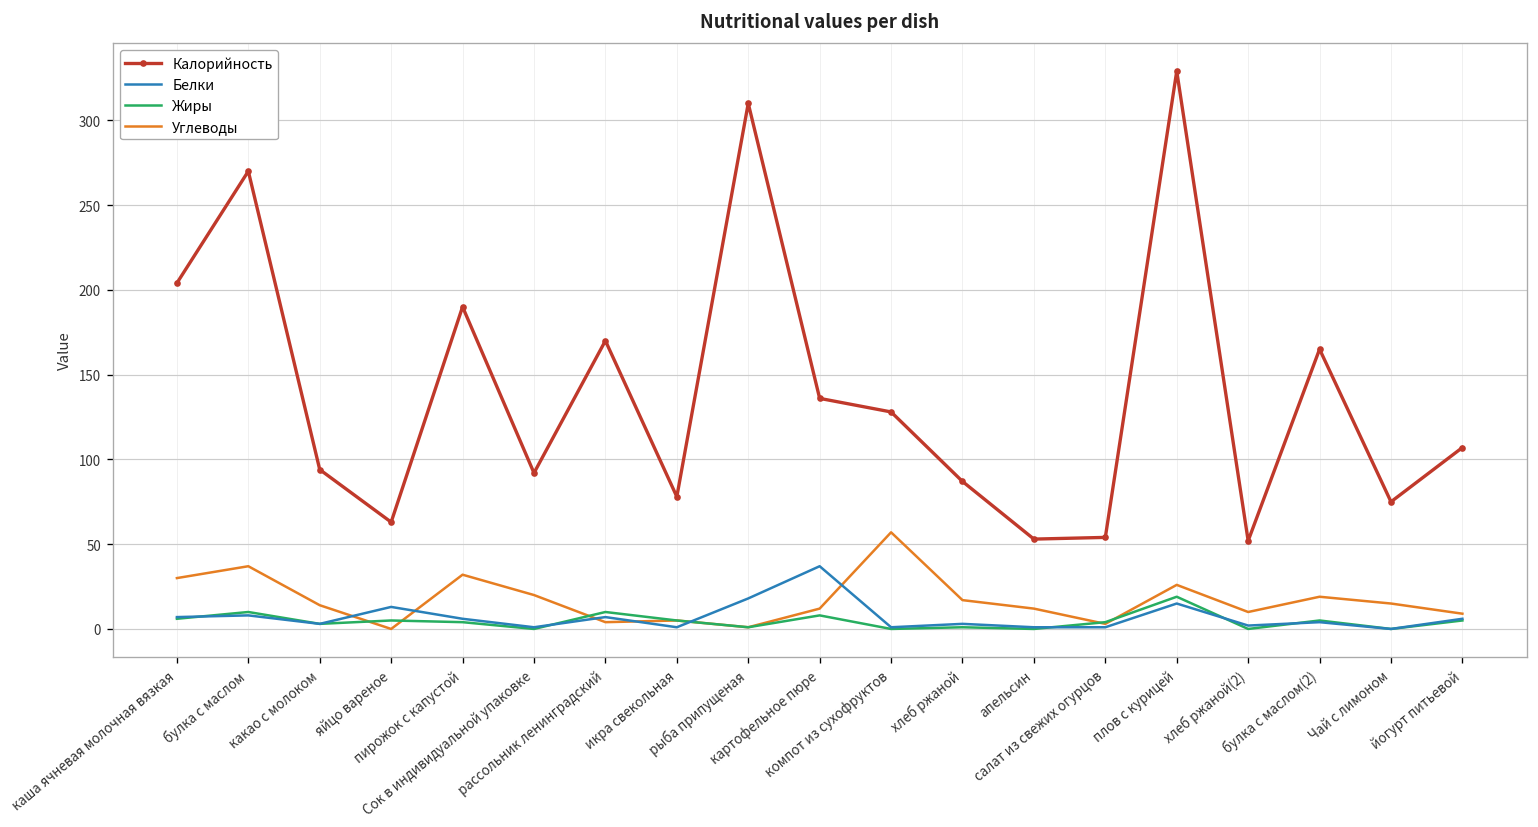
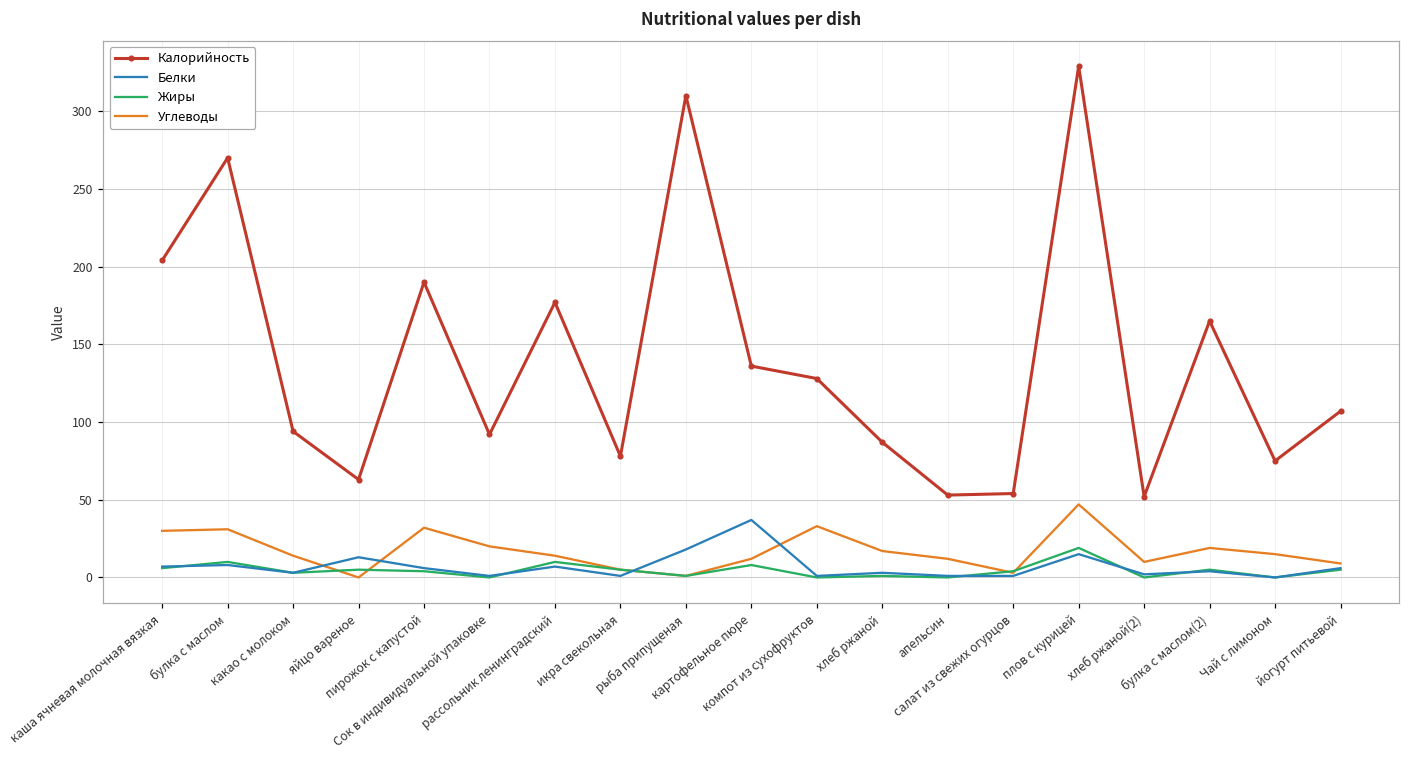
  {
    "Калорийность": {
      "каша ячневая молочная вязкая": 204,
      "булка с маслом": 270,
      "какао с молоком": 94,
      "яйцо вареное": 63,
      "пирожок с капустой": 190,
      "Сок в индивидуальной упаковке": 92,
-     "рассольник ленинградский": 170,
+     "рассольник ленинградский": 177,
      "икра свекольная": 78,
      "рыба припущеная": 310,
      "картофельное пюре": 136,
      "компот из сухофруктов": 128,
      "хлеб ржаной": 87,
      "апельсин": 53,
      "салат из свежих огурцов": 54,
      "плов с курицей": 329,
      "хлеб ржаной(2)": 52,
      "булка с маслом(2)": 165,
      "Чай с лимоном": 75,
      "йогурт питьевой": 107
    },
    "Белки": {
      "булка с маслом": 8,
      "яйцо вареное": 13,
      "пирожок с капустой": 6,
      "рассольник ленинградский": 7,
      "икра свекольная": 1,
      "рыба припущеная": 18,
      "картофельное пюре": 37,
      "хлеб ржаной": 3,
      "салат из свежих огурцов": 1,
      "плов с курицей": 15,
      "хлеб ржаной(2)": 2
    },
    "Жиры": {
      "булка с маслом": 10,
      "яйцо вареное": 5,
      "пирожок с капустой": 4,
      "рассольник ленинградский": 10,
      "картофельное пюре": 8,
      "хлеб ржаной": 1,
      "плов с курицей": 19,
      "хлеб ржаной(2)": 0
    },
    "Углеводы": {
      "каша ячневая молочная вязкая": 30,
-     "булка с маслом": 37,
+     "булка с маслом": 31,
      "какао с молоком": 14,
      "яйцо вареное": 0,
      "пирожок с капустой": 32,
      "Сок в индивидуальной упаковке": 20,
-     "рассольник ленинградский": 4,
+     "рассольник ленинградский": 14,
      "картофельное пюре": 12,
-     "компот из сухофруктов": 57,
+     "компот из сухофруктов": 33,
      "хлеб ржаной": 17,
      "апельсин": 12,
-     "плов с курицей": 26,
+     "плов с курицей": 47,
      "хлеб ржаной(2)": 10,
      "булка с маслом(2)": 19,
      "Чай с лимоном": 15,
      "йогурт питьевой": 9
    }
  }
